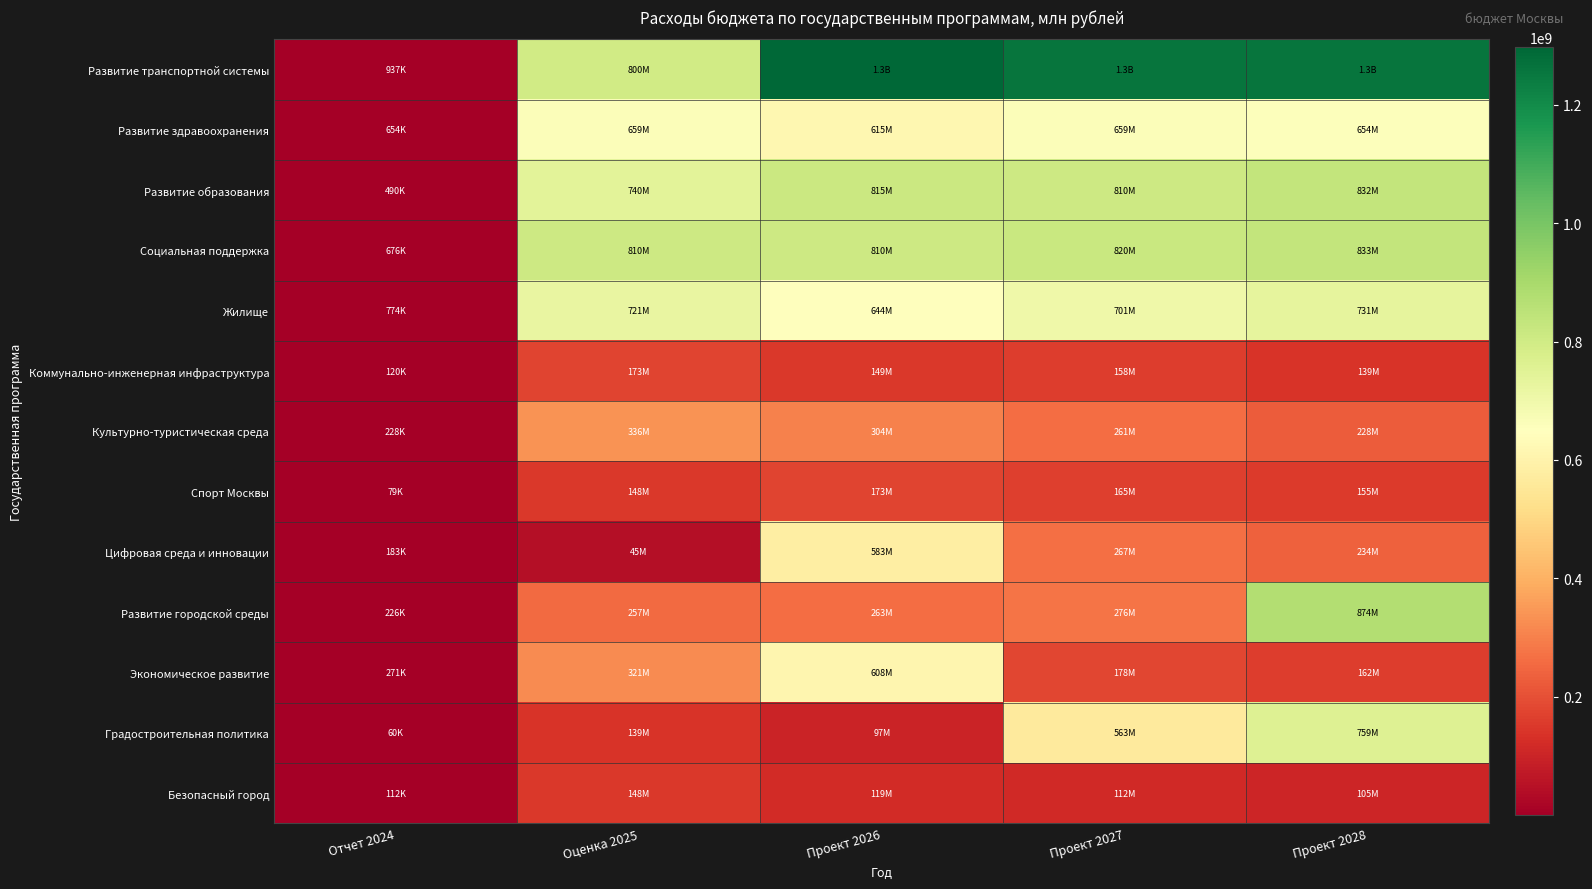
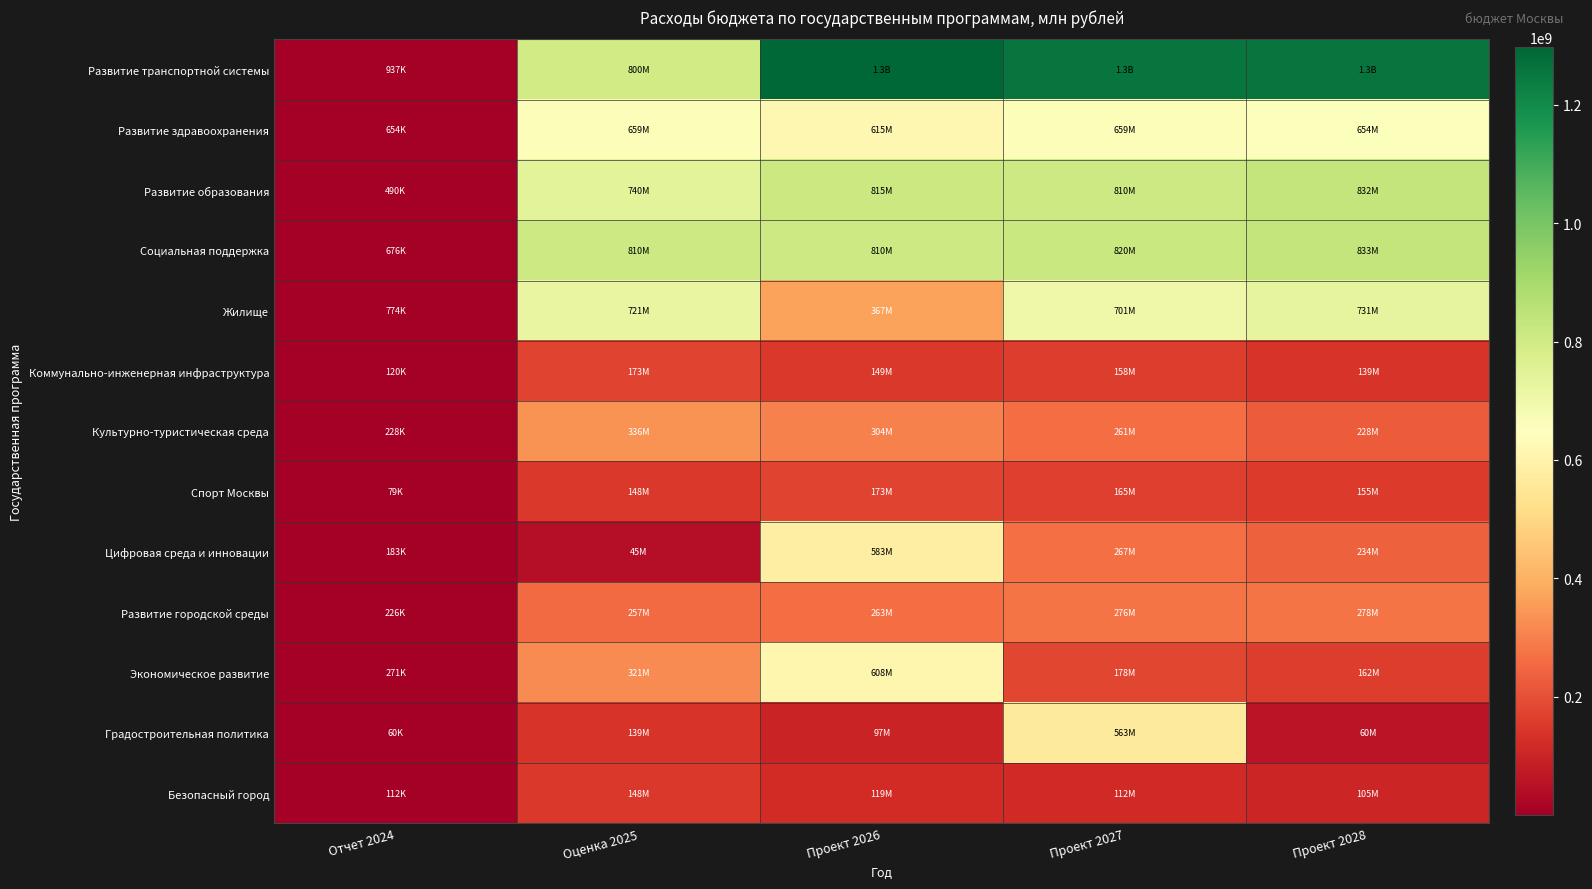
  {
    "Развитие транспортной системы": {
      "Отчет 2024": "937K",
      "Оценка 2025": "800M",
      "Проект 2026": "1.3B",
      "Проект 2027": "1.3B",
      "Проект 2028": "1.3B"
    },
    "Развитие здравоохранения": {
      "Отчет 2024": "654K",
      "Оценка 2025": "659M",
      "Проект 2026": "615M",
      "Проект 2027": "659M",
      "Проект 2028": "654M"
    },
    "Развитие образования": {
      "Отчет 2024": "490K",
      "Оценка 2025": "740M",
      "Проект 2026": "815M",
      "Проект 2027": "810M",
      "Проект 2028": "832M"
    },
    "Социальная поддержка": {
      "Отчет 2024": "676K",
      "Оценка 2025": "810M",
      "Проект 2026": "810M",
      "Проект 2027": "820M",
      "Проект 2028": "833M"
    },
    "Жилище": {
      "Отчет 2024": "774K",
      "Оценка 2025": "721M",
-     "Проект 2026": "644M",
+     "Проект 2026": "367M",
      "Проект 2027": "701M",
      "Проект 2028": "731M"
    },
    "Коммунально-инженерная инфраструктура": {
      "Отчет 2024": "120K",
      "Оценка 2025": "173M",
      "Проект 2026": "149M",
      "Проект 2027": "158M",
      "Проект 2028": "139M"
    },
    "Культурно-туристическая среда": {
      "Отчет 2024": "228K",
      "Оценка 2025": "336M",
      "Проект 2026": "304M",
      "Проект 2027": "261M",
      "Проект 2028": "228M"
    },
    "Спорт Москвы": {
      "Отчет 2024": "79K",
      "Оценка 2025": "148M",
      "Проект 2026": "173M",
      "Проект 2027": "165M",
      "Проект 2028": "155M"
    },
    "Цифровая среда и инновации": {
      "Отчет 2024": "183K",
      "Оценка 2025": "45M",
      "Проект 2026": "583M",
      "Проект 2027": "267M",
      "Проект 2028": "234M"
    },
    "Развитие городской среды": {
      "Отчет 2024": "226K",
      "Оценка 2025": "257M",
      "Проект 2026": "263M",
      "Проект 2027": "276M",
-     "Проект 2028": "874M"
+     "Проект 2028": "278M"
    },
    "Экономическое развитие": {
      "Отчет 2024": "271K",
      "Оценка 2025": "321M",
      "Проект 2026": "608M",
      "Проект 2027": "178M",
      "Проект 2028": "162M"
    },
    "Градостроительная политика": {
      "Отчет 2024": "60K",
      "Оценка 2025": "139M",
      "Проект 2026": "97M",
      "Проект 2027": "563M",
-     "Проект 2028": "759M"
+     "Проект 2028": "60M"
    },
    "Безопасный город": {
      "Отчет 2024": "112K",
      "Оценка 2025": "148M",
      "Проект 2026": "119M",
      "Проект 2027": "112M",
      "Проект 2028": "105M"
    }
  }
